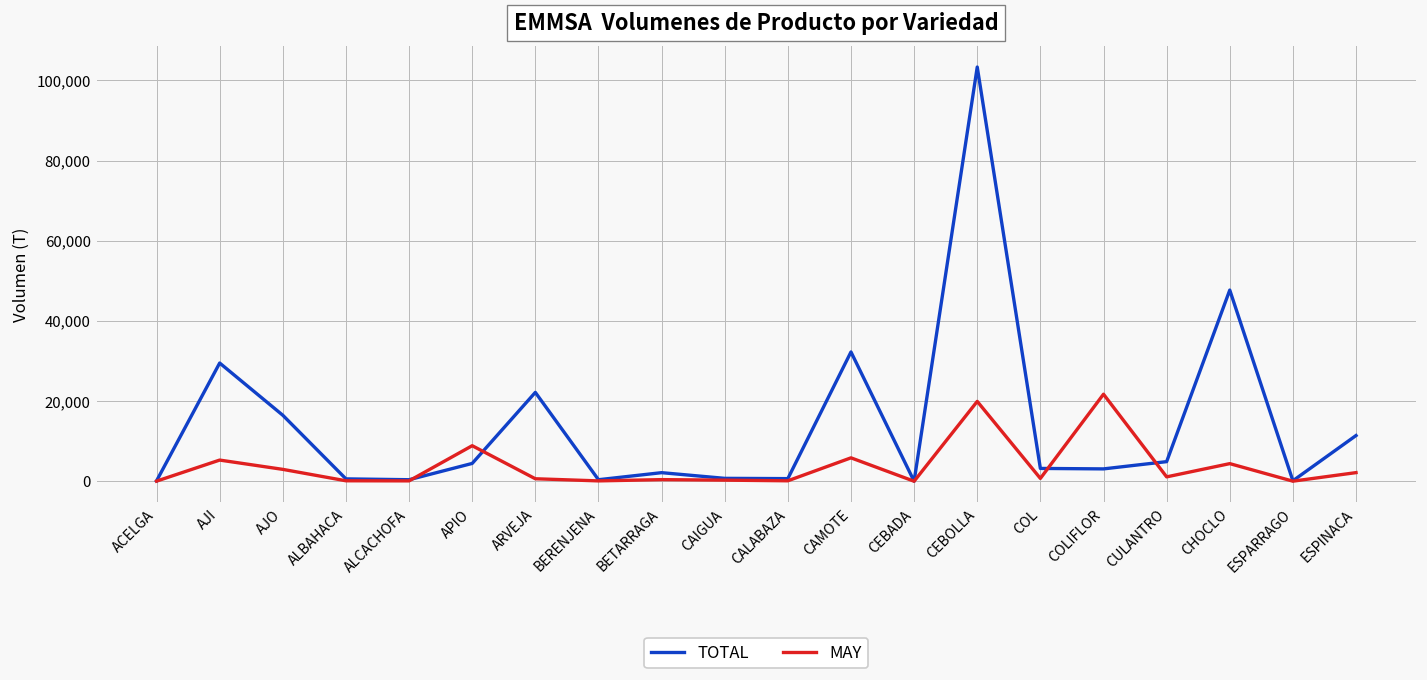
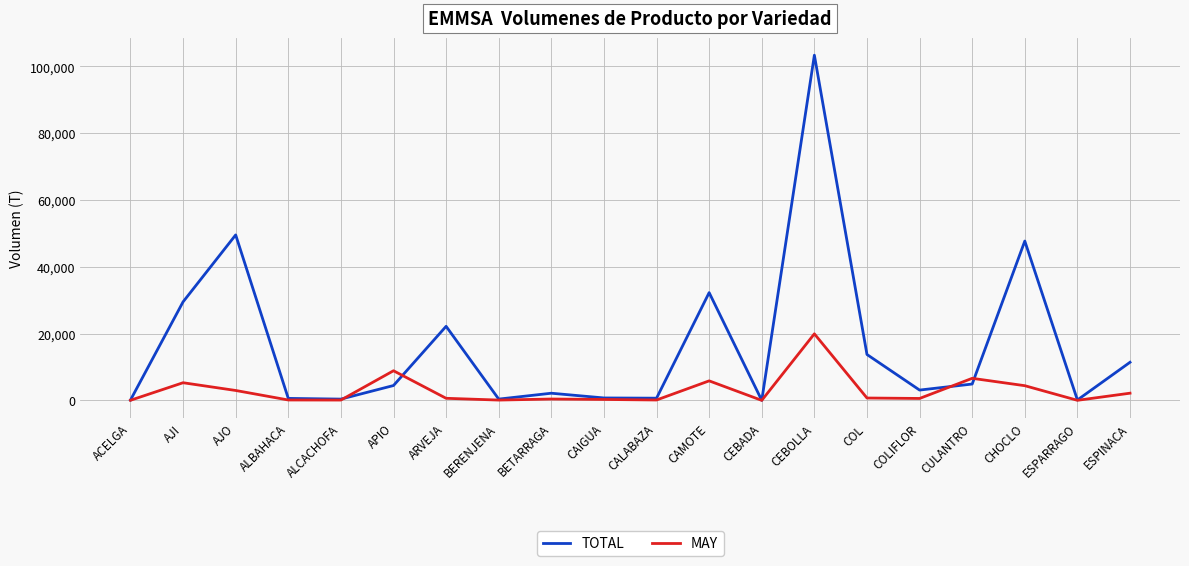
  {
    "TOTAL": {
      "AJI": "29,000",
-     "AJO": "16,000",
+     "AJO": "50,000",
      "APIO": "4,000",
      "ARVEJA": "22,000",
      "BETARRAGA": "2,000",
      "CAMOTE": "32,000",
      "CEBOLLA": "103,000",
-     "COL": "3,000",
+     "COL": "14,000",
      "COLIFLOR": "3,000",
      "CULANTRO": "5,000",
      "CHOCLO": "48,000",
      "ESPINACA": "11,000"
    },
    "MAY": {
      "AJI": "5,000",
      "AJO": "3,000",
      "APIO": "9,000",
      "ARVEJA": "1,000",
      "BETARRAGA": "0",
      "CAMOTE": "6,000",
      "CEBOLLA": "20,000",
      "COL": "1,000",
-     "COLIFLOR": "22,000",
-     "CULANTRO": "1,000",
+     "COLIFLOR": "1,000",
+     "CULANTRO": "7,000",
      "CHOCLO": "4,000",
      "ESPINACA": "2,000"
    }
  }
